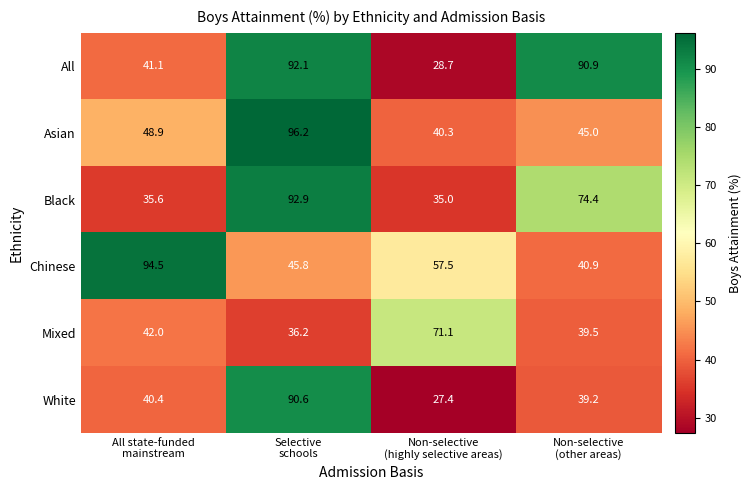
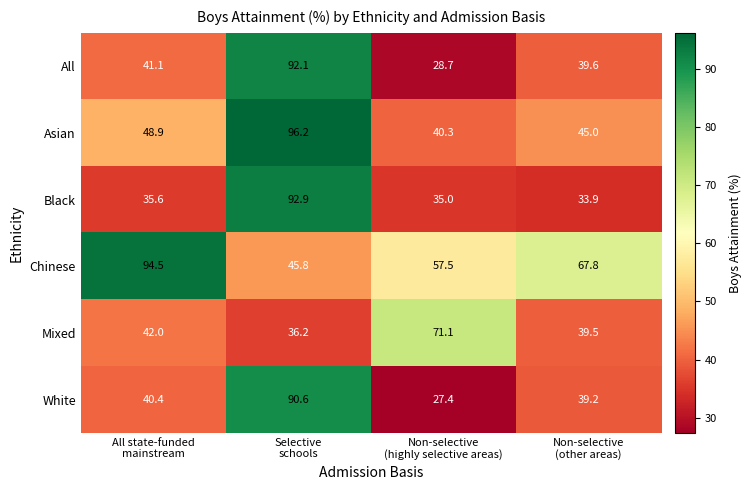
  {
    "All": {
      "All state-funded mainstream": 41.1,
      "Selective schools": 92.1,
      "Non-selective (highly selective areas)": 28.7,
-     "Non-selective (other areas)": 90.9
+     "Non-selective (other areas)": 39.6
    },
    "Asian": {
      "All state-funded mainstream": 48.9,
      "Selective schools": 96.2,
      "Non-selective (highly selective areas)": 40.3,
      "Non-selective (other areas)": 45.0
    },
    "Black": {
      "All state-funded mainstream": 35.6,
      "Selective schools": 92.9,
      "Non-selective (highly selective areas)": 35.0,
-     "Non-selective (other areas)": 74.4
+     "Non-selective (other areas)": 33.9
    },
    "Chinese": {
      "All state-funded mainstream": 94.5,
      "Selective schools": 45.8,
      "Non-selective (highly selective areas)": 57.5,
-     "Non-selective (other areas)": 40.9
+     "Non-selective (other areas)": 67.8
    },
    "Mixed": {
      "All state-funded mainstream": 42.0,
      "Selective schools": 36.2,
      "Non-selective (highly selective areas)": 71.1,
      "Non-selective (other areas)": 39.5
    },
    "White": {
      "All state-funded mainstream": 40.4,
      "Selective schools": 90.6,
      "Non-selective (highly selective areas)": 27.4,
      "Non-selective (other areas)": 39.2
    }
  }
